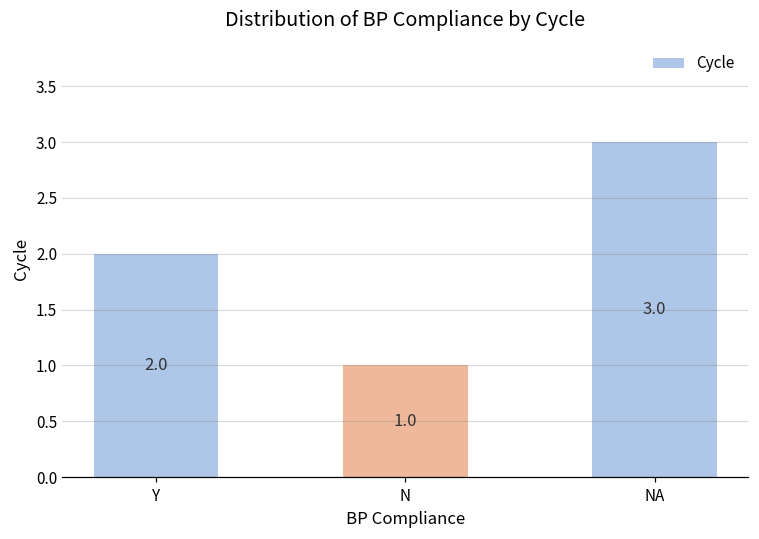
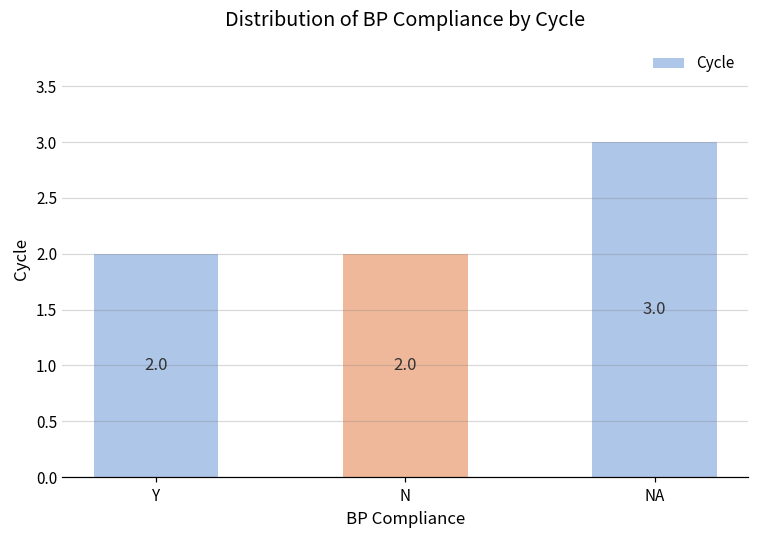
  {
    "Y": 2.0,
-   "N": 1.0,
+   "N": 2.0,
    "NA": 3.0
  }
